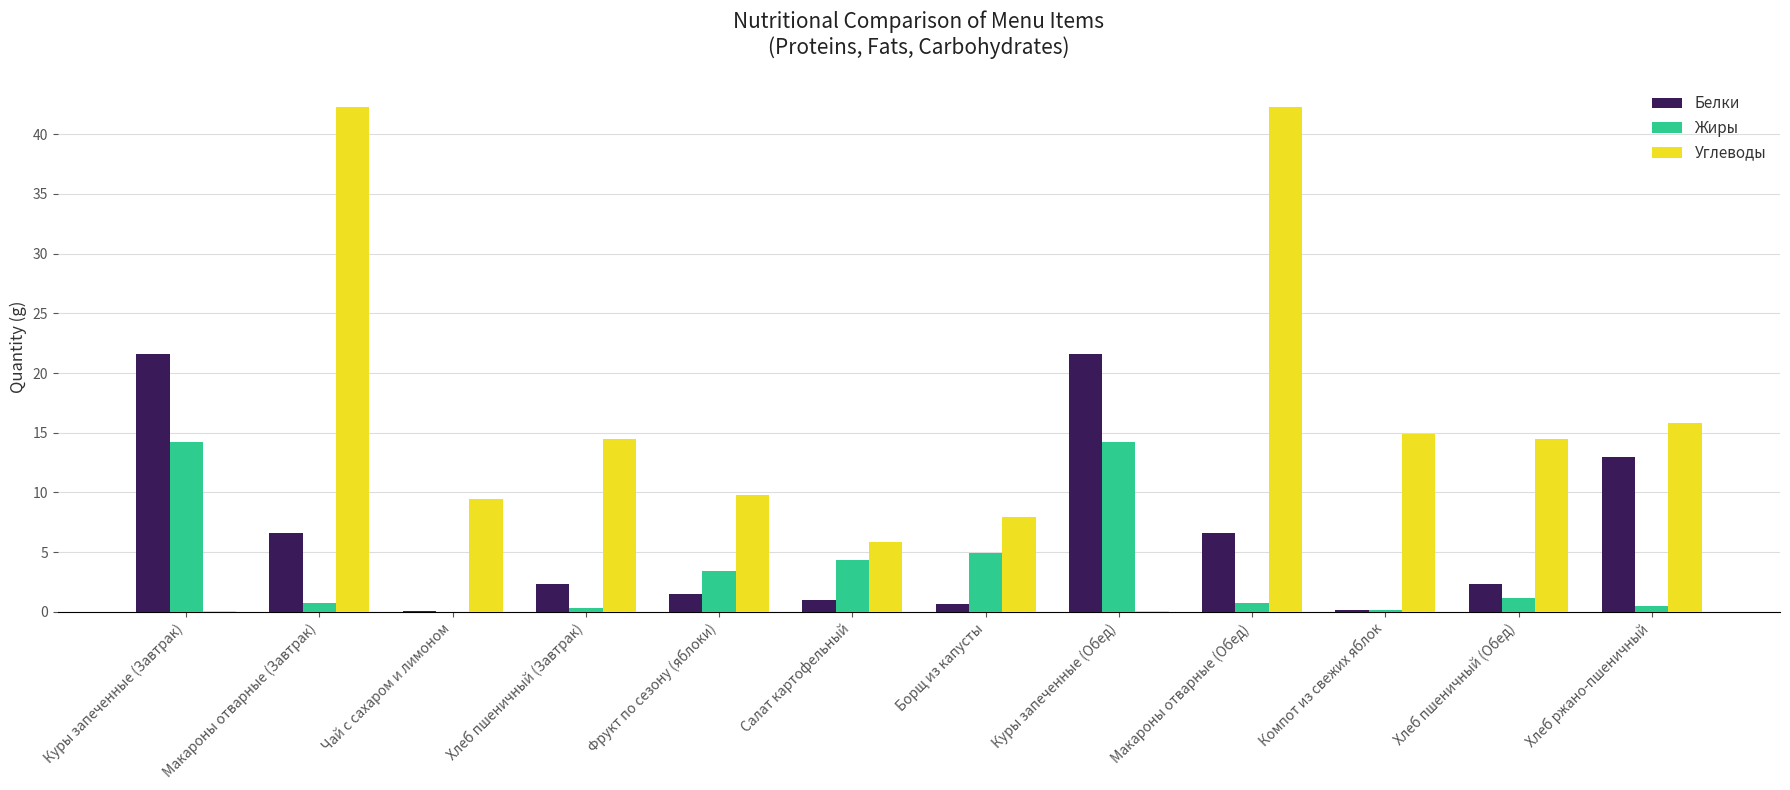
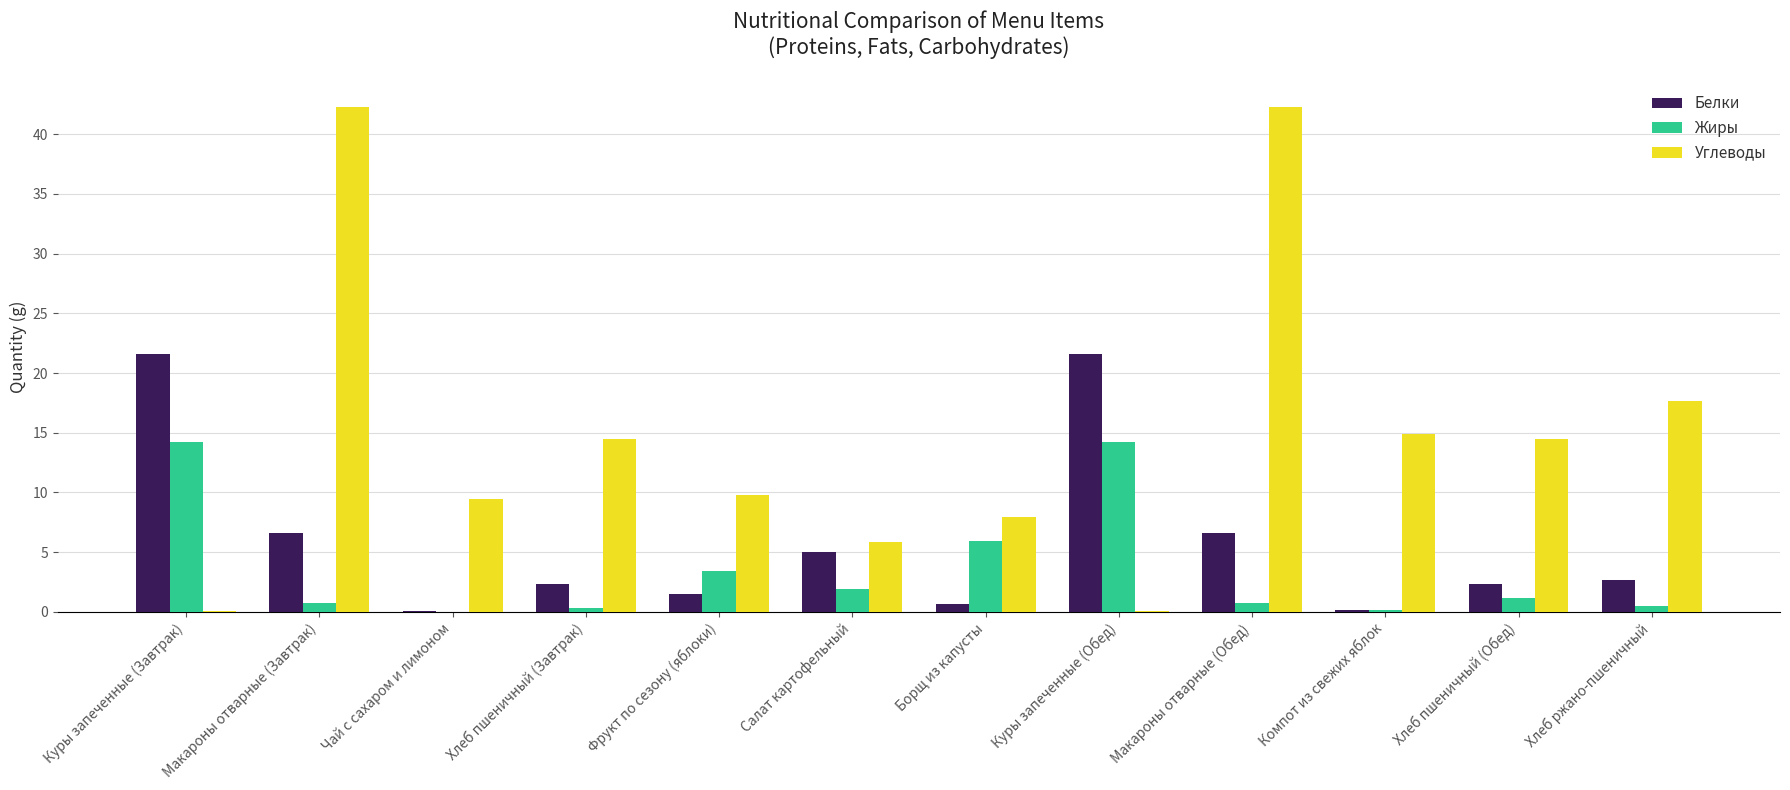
  {
    "Белки": {
      "Куры запеченные (Завтрак)": 21.6,
      "Макароны отварные (Завтрак)": 6.6,
      "Хлеб пшеничный (Завтрак)": 2.4,
      "Фрукт по сезону (яблоки)": 1.5,
-     "Салат картофельный": 1,
+     "Салат картофельный": 5,
      "Борщ из капусты": 0.6,
      "Куры запеченные (Обед)": 21.6,
      "Макароны отварные (Обед)": 6.6,
      "Хлеб пшеничный (Обед)": 2.4,
-     "Хлеб ржано-пшеничный": 13.0
+     "Хлеб ржано-пшеничный": 2.6
    },
    "Жиры": {
      "Куры запеченные (Завтрак)": 14.2,
      "Макароны отварные (Завтрак)": 0.8,
      "Хлеб пшеничный (Завтрак)": 0.3,
      "Фрукт по сезону (яблоки)": 3.4,
-     "Салат картофельный": 4.3,
-     "Борщ из капусты": 4.9,
+     "Салат картофельный": 1.9,
+     "Борщ из капусты": 5.9,
      "Куры запеченные (Обед)": 14.2,
      "Макароны отварные (Обед)": 0.8,
      "Хлеб пшеничный (Обед)": 1.2,
      "Хлеб ржано-пшеничный": 0.5
    },
    "Углеводы": {
      "Макароны отварные (Завтрак)": 42.3,
      "Чай с сахаром и лимоном": 9.5,
      "Хлеб пшеничный (Завтрак)": 14.5,
      "Фрукт по сезону (яблоки)": 9.8,
      "Салат картофельный": 5.9,
      "Борщ из капусты": 7.9,
      "Макароны отварные (Обед)": 42.3,
      "Компот из свежих яблок": 14.9,
      "Хлеб пшеничный (Обед)": 14.5,
-     "Хлеб ржано-пшеничный": 15.9
+     "Хлеб ржано-пшеничный": 17.7
    }
  }
